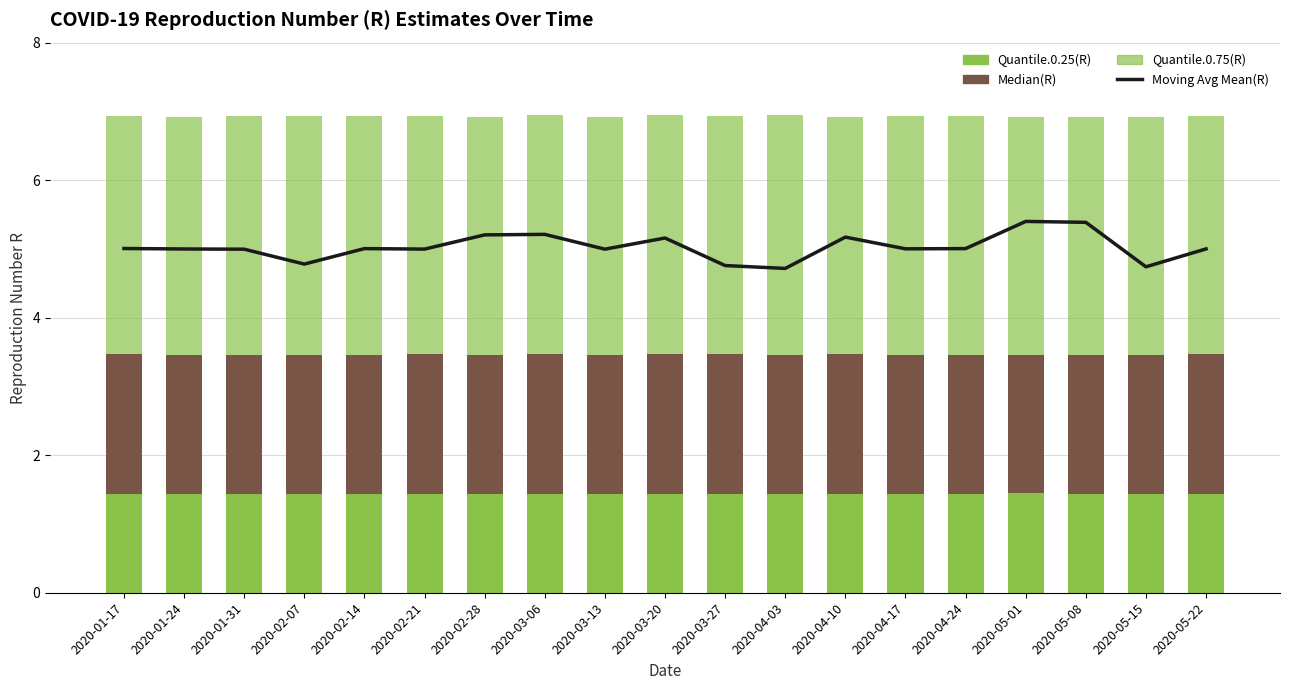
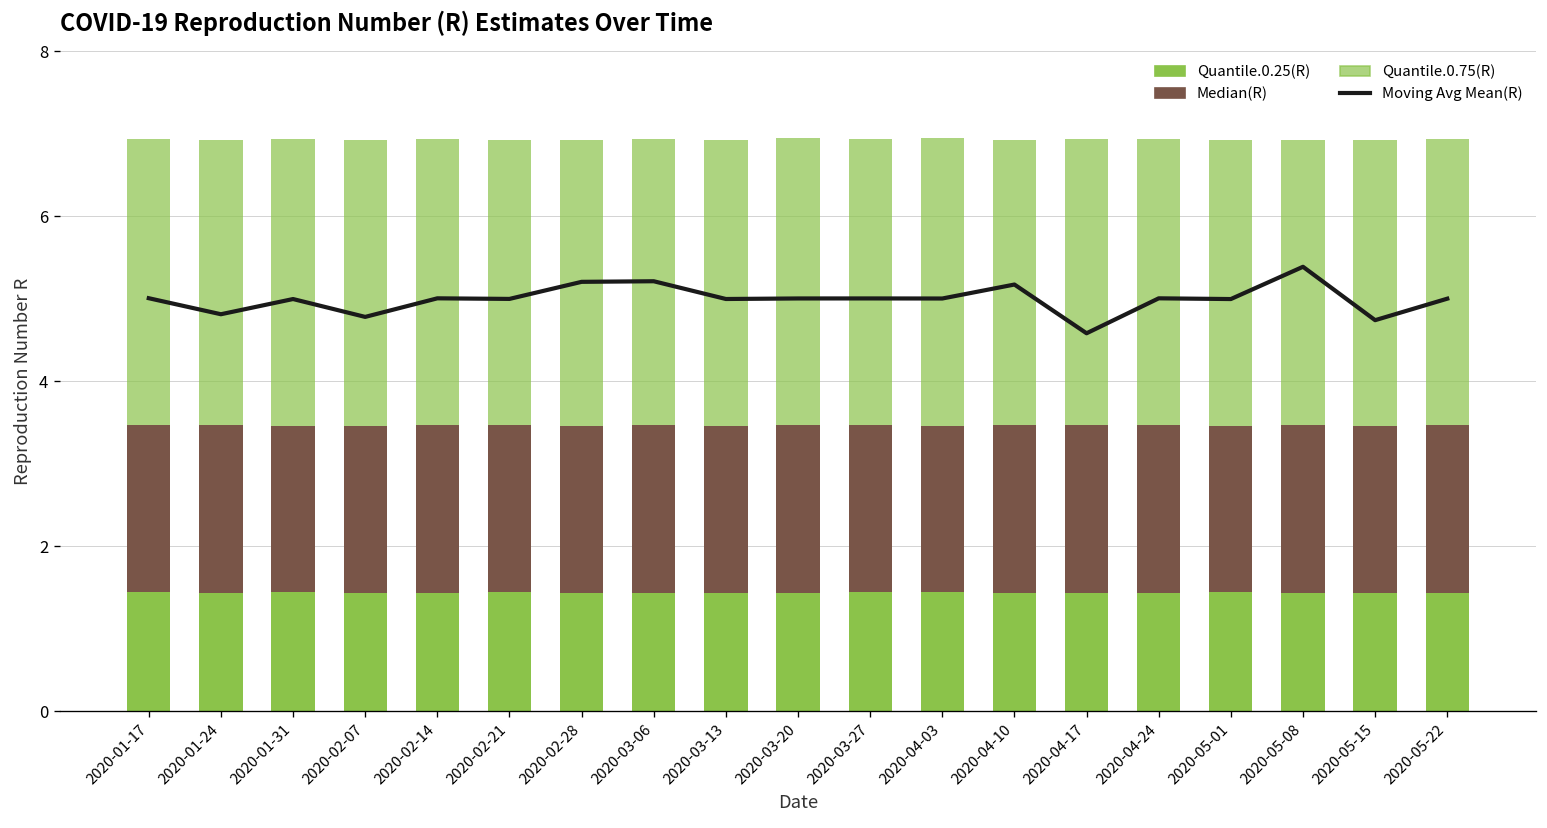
  {
    "Moving Avg Mean(R)": {
      "2020-01-17": 5.0,
-     "2020-01-24": 5.0,
+     "2020-01-24": 4.8,
      "2020-01-31": 5.0,
      "2020-02-07": 4.8,
      "2020-02-14": 5.0,
      "2020-02-21": 5.0,
      "2020-02-28": 5.2,
      "2020-03-06": 5.2,
      "2020-03-13": 5.0,
-     "2020-03-20": 5.2,
-     "2020-03-27": 4.8,
-     "2020-04-03": 4.7,
+     "2020-03-20": 5.0,
+     "2020-03-27": 5.0,
+     "2020-04-03": 5.0,
      "2020-04-10": 5.2,
-     "2020-04-17": 5.0,
+     "2020-04-17": 4.6,
      "2020-04-24": 5.0,
-     "2020-05-01": 5.4,
+     "2020-05-01": 5.0,
      "2020-05-08": 5.4,
      "2020-05-15": 4.7,
      "2020-05-22": 5.0
    }
  }
